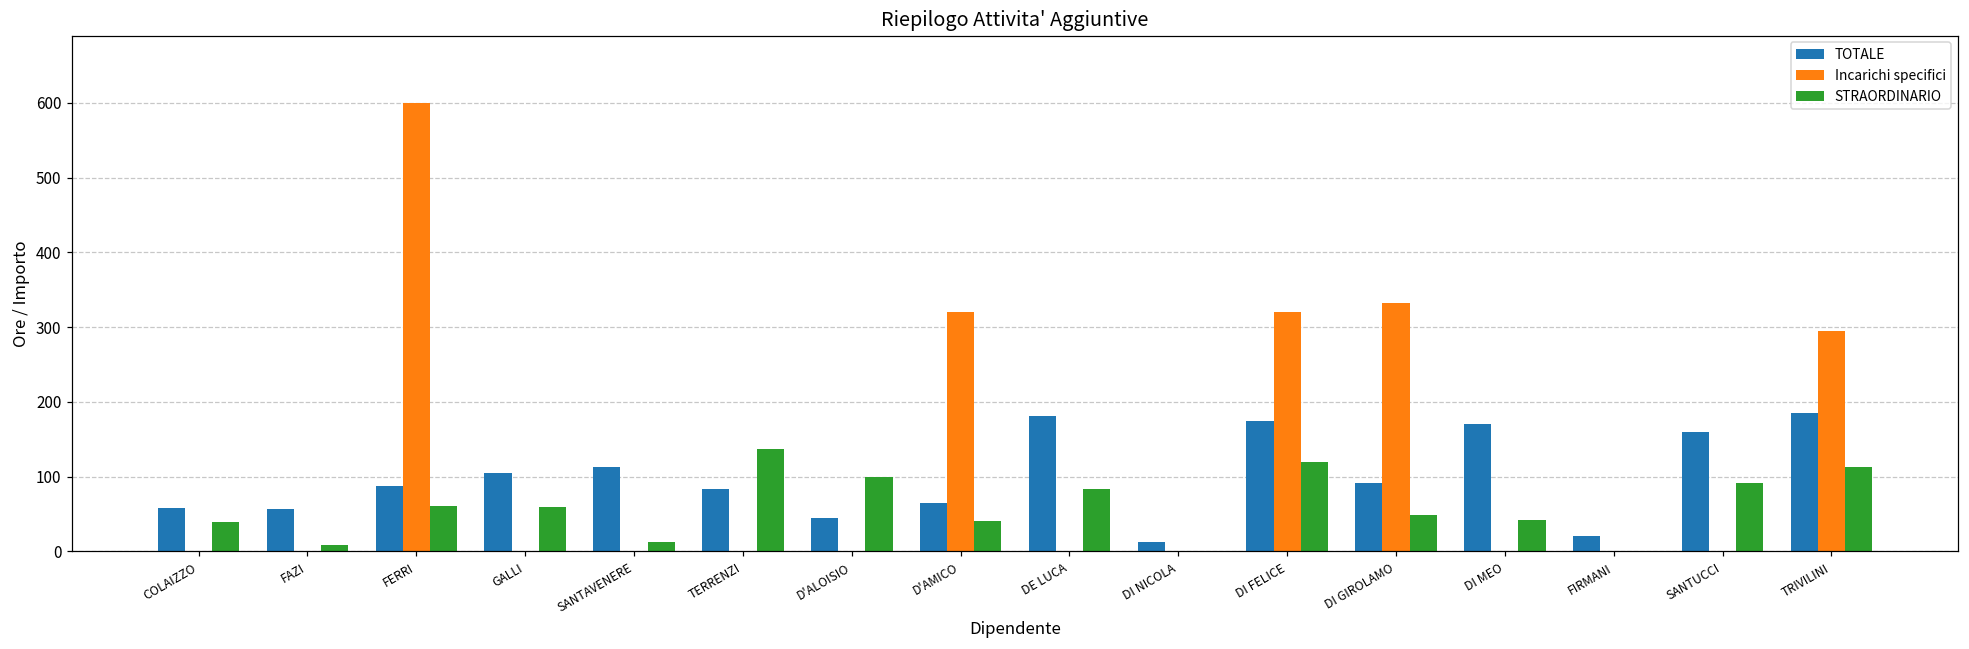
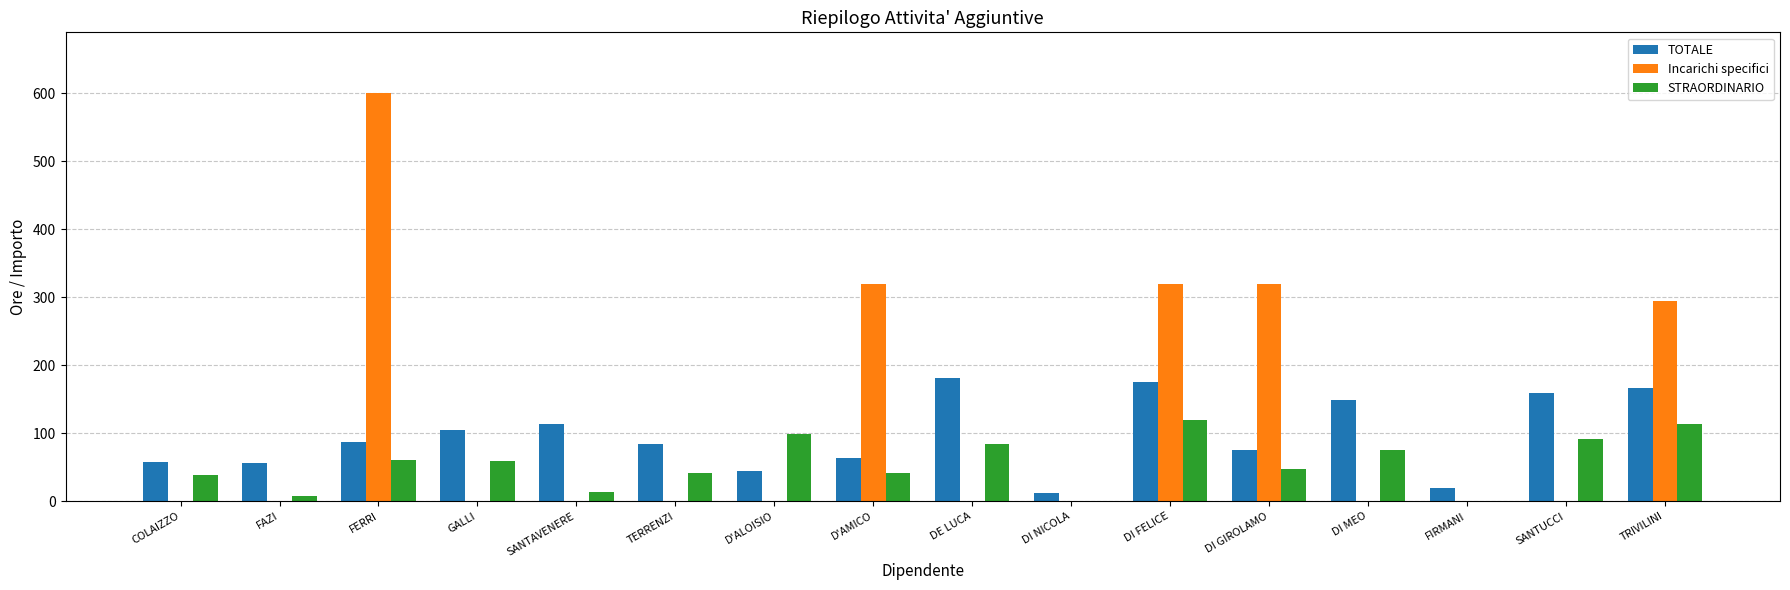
  {
    "TOTALE": {
      "COLAIZZO": 60,
      "FAZI": 60,
      "FERRI": 90,
      "GALLI": 110,
      "SANTAVENERE": 110,
      "TERRENZI": 80,
      "D'ALOISIO": 40,
      "D'AMICO": 60,
      "DE LUCA": 180,
      "DI NICOLA": 10,
      "DI FELICE": 180,
-     "DI GIROLAMO": 90,
-     "DI MEO": 170,
+     "DI GIROLAMO": 80,
+     "DI MEO": 150,
      "FIRMANI": 20,
      "SANTUCCI": 160,
-     "TRIVILINI": 190
+     "TRIVILINI": 170
    },
    "Incarichi specifici": {
      "COLAIZZO": 0,
      "FAZI": 0,
      "FERRI": 600,
      "GALLI": 0,
      "SANTAVENERE": 0,
      "TERRENZI": 0,
      "D'ALOISIO": 0,
      "D'AMICO": 320,
      "DE LUCA": 0,
      "DI NICOLA": 0,
      "DI FELICE": 320,
-     "DI GIROLAMO": 330,
+     "DI GIROLAMO": 320,
      "DI MEO": 0,
      "FIRMANI": 0,
      "SANTUCCI": 0,
      "TRIVILINI": 300
    },
    "STRAORDINARIO": {
      "COLAIZZO": 40,
      "FAZI": 10,
      "FERRI": 60,
      "GALLI": 60,
      "SANTAVENERE": 10,
-     "TERRENZI": 140,
+     "TERRENZI": 40,
      "D'ALOISIO": 100,
      "D'AMICO": 40,
      "DE LUCA": 80,
      "DI NICOLA": 0,
      "DI FELICE": 120,
      "DI GIROLAMO": 50,
-     "DI MEO": 40,
+     "DI MEO": 80,
      "FIRMANI": 0,
      "SANTUCCI": 90,
      "TRIVILINI": 110
    }
  }
